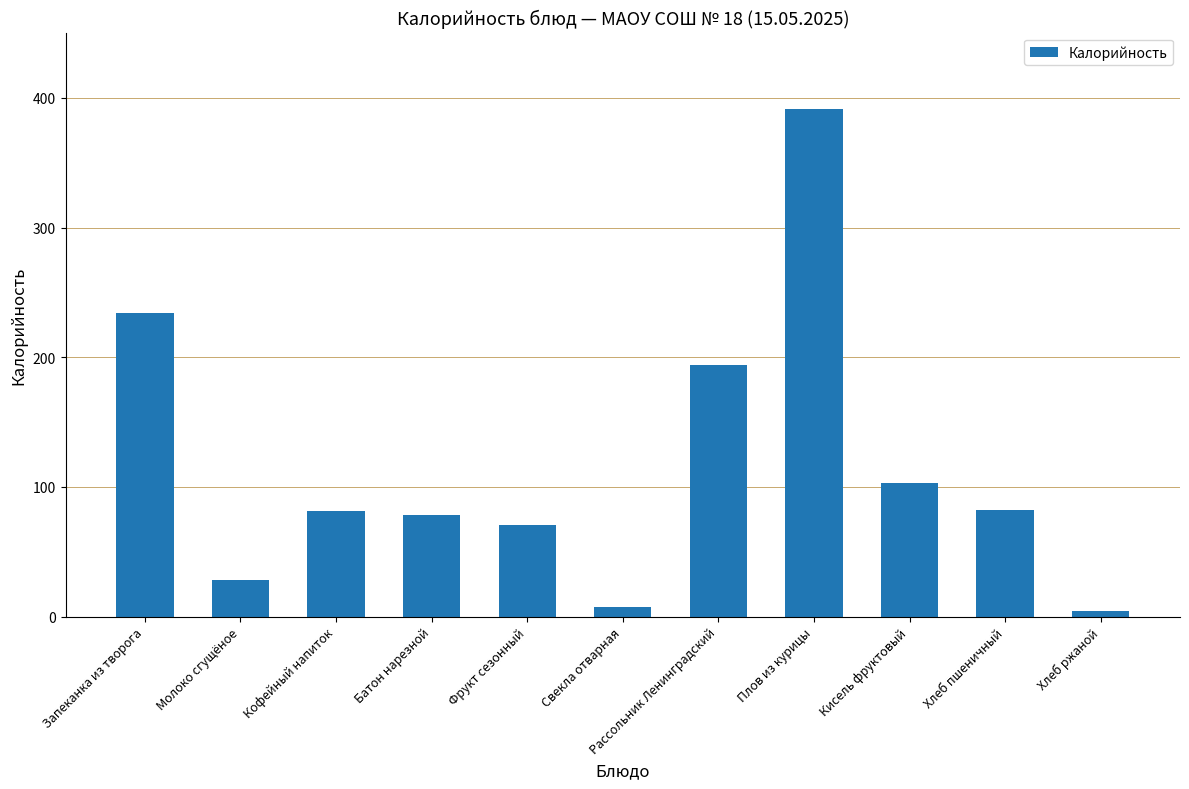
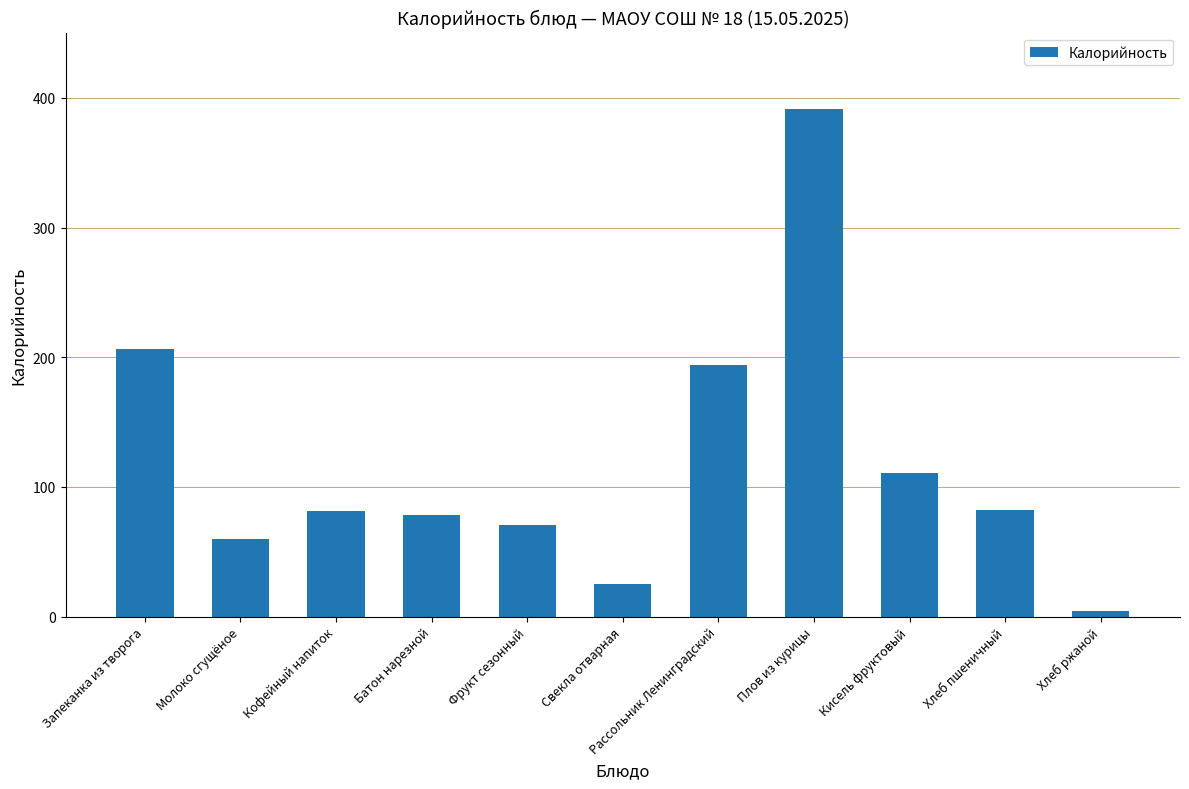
  {
-   "Запеканка из творога": 234,
-   "Молоко сгущёное": 28,
+   "Запеканка из творога": 206,
+   "Молоко сгущёное": 60,
    "Кофейный напиток": 81,
    "Батон нарезной": 78,
    "Фрукт сезонный": 71,
-   "Свекла отварная": 8,
+   "Свекла отварная": 25,
    "Рассольник Ленинградский": 194,
    "Плов из курицы": 392,
-   "Кисель фруктовый": 103,
+   "Кисель фруктовый": 111,
    "Хлеб пшеничный": 82,
    "Хлеб ржаной": 4
  }
